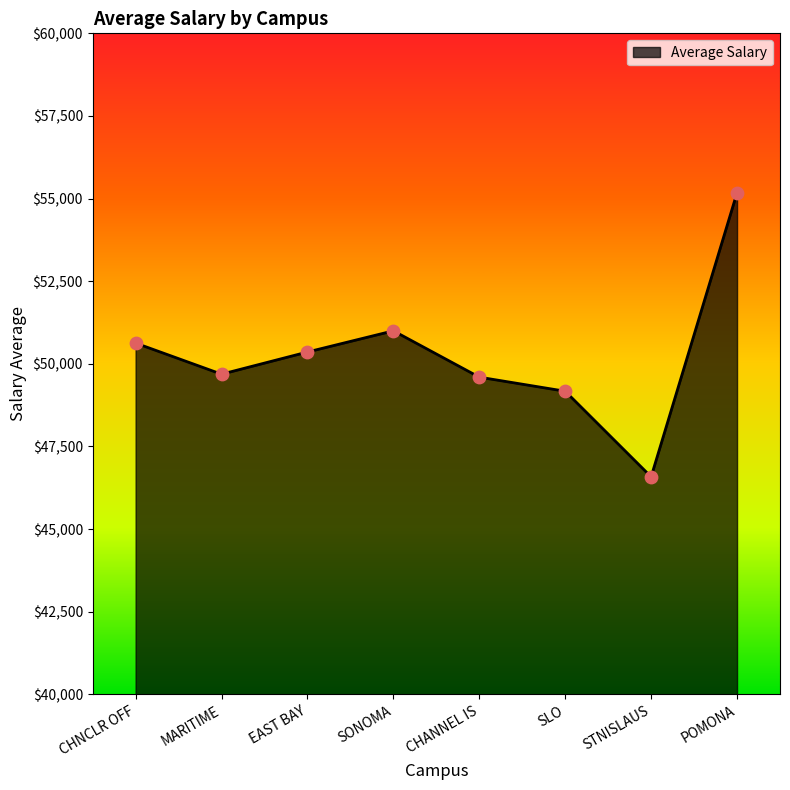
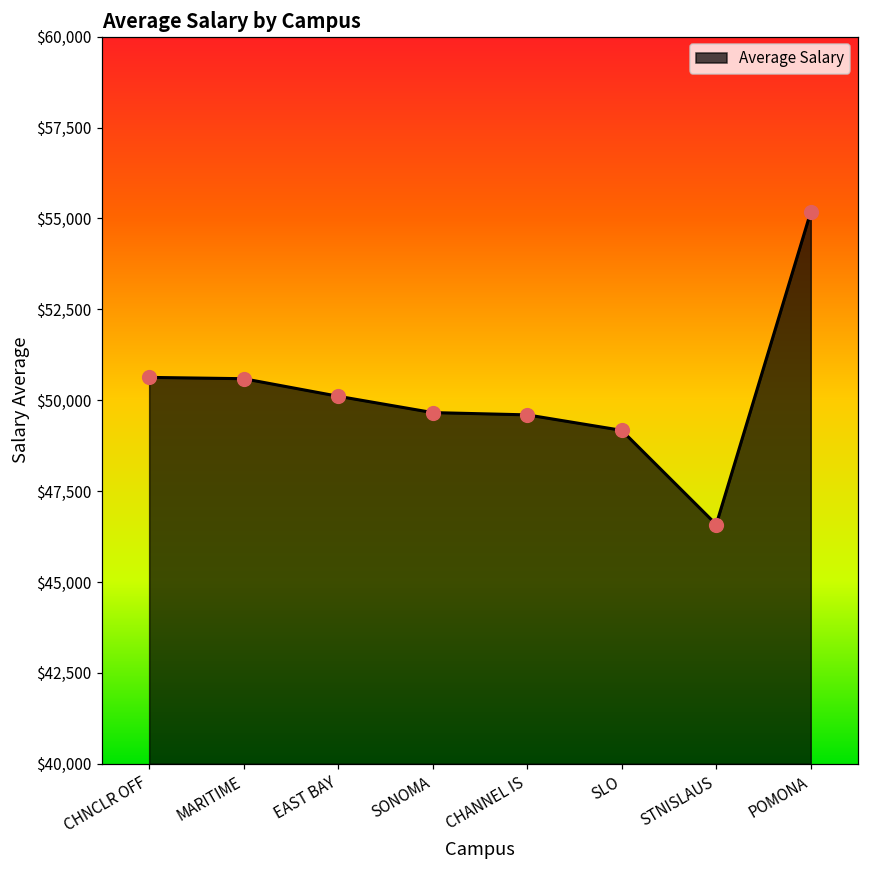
  {
    "CHNCLR OFF": "$50,600",
-   "MARITIME": "$49,700",
-   "EAST BAY": "$50,400",
-   "SONOMA": "$51,000",
+   "MARITIME": "$50,600",
+   "EAST BAY": "$50,100",
+   "SONOMA": "$49,700",
    "CHANNEL IS": "$49,600",
    "SLO": "$49,200",
    "STNISLAUS": "$46,600",
    "POMONA": "$55,200"
  }
